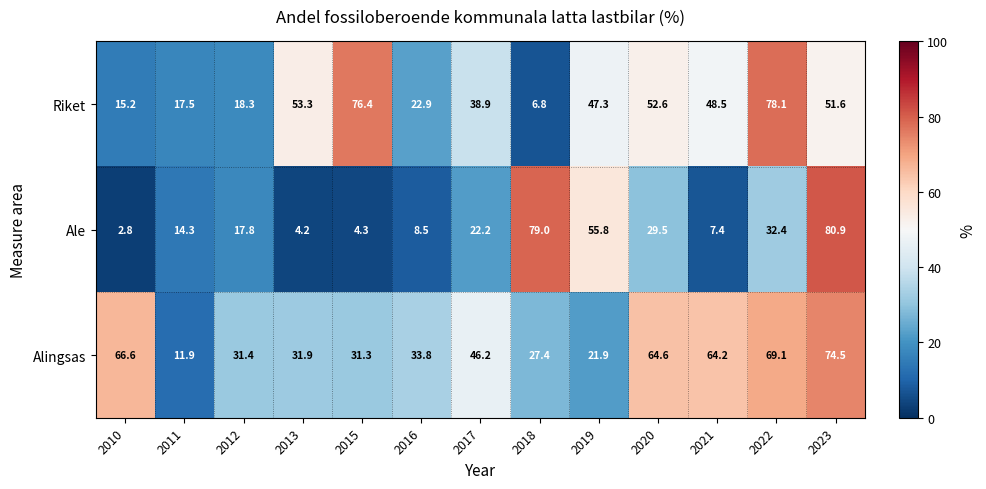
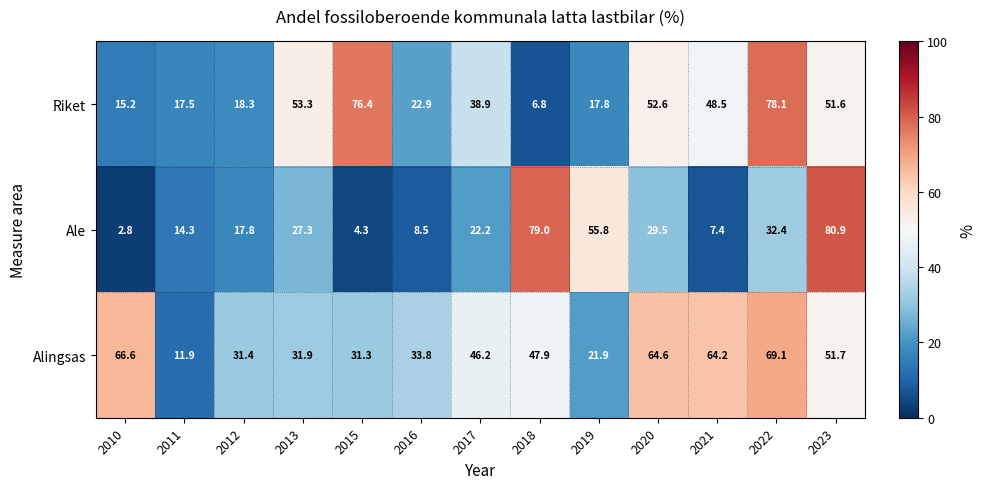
  {
    "Riket": {
      "2010": 15.2,
      "2011": 17.5,
      "2012": 18.3,
      "2013": 53.3,
      "2015": 76.4,
      "2016": 22.9,
      "2017": 38.9,
      "2018": 6.8,
-     "2019": 47.3,
+     "2019": 17.8,
      "2020": 52.6,
      "2021": 48.5,
      "2022": 78.1,
      "2023": 51.6
    },
    "Ale": {
      "2010": 2.8,
      "2011": 14.3,
      "2012": 17.8,
-     "2013": 4.2,
+     "2013": 27.3,
      "2015": 4.3,
      "2016": 8.5,
      "2017": 22.2,
      "2018": 79.0,
      "2019": 55.8,
      "2020": 29.5,
      "2021": 7.4,
      "2022": 32.4,
      "2023": 80.9
    },
    "Alingsas": {
      "2010": 66.6,
      "2011": 11.9,
      "2012": 31.4,
      "2013": 31.9,
      "2015": 31.3,
      "2016": 33.8,
      "2017": 46.2,
-     "2018": 27.4,
+     "2018": 47.9,
      "2019": 21.9,
      "2020": 64.6,
      "2021": 64.2,
      "2022": 69.1,
-     "2023": 74.5
+     "2023": 51.7
    }
  }
